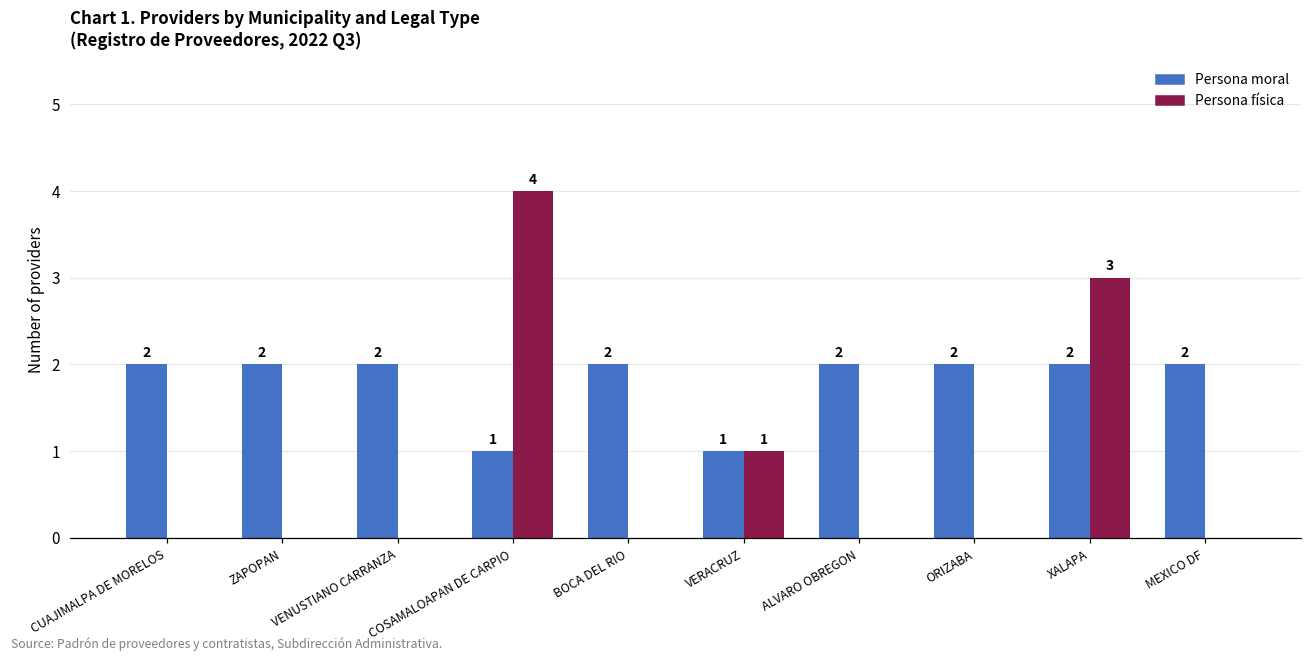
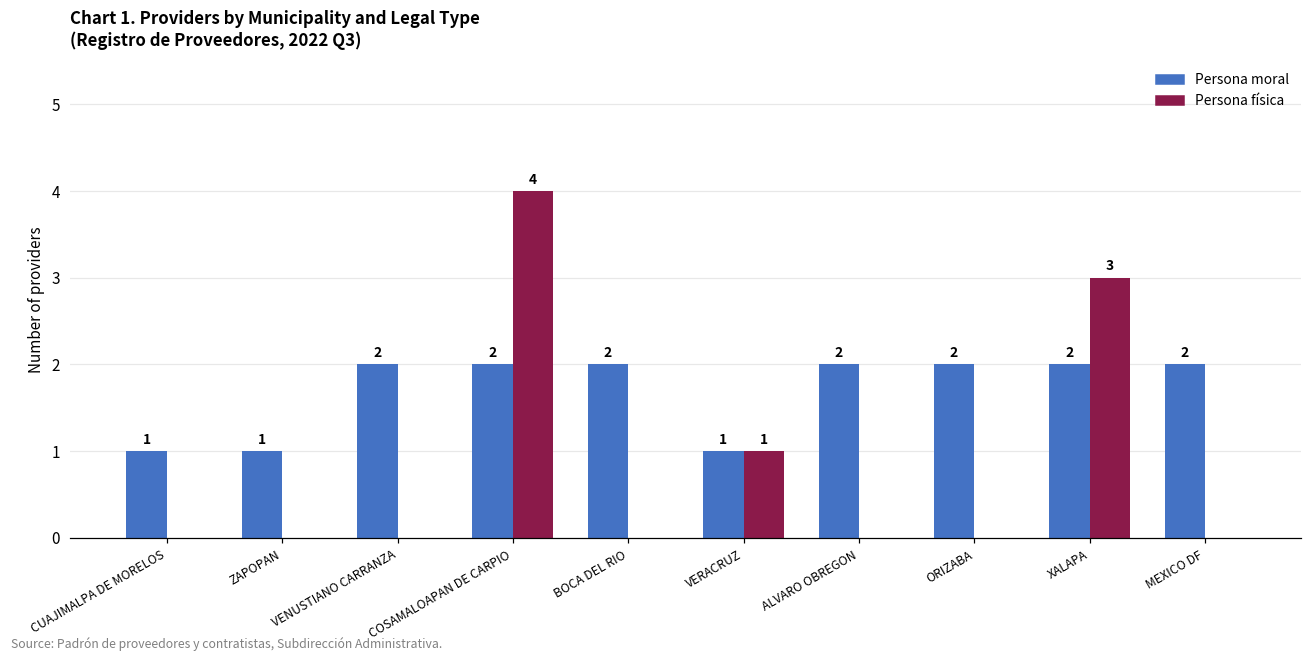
  {
    "Persona moral": {
-     "CUAJIMALPA DE MORELOS": 2,
-     "ZAPOPAN": 2,
+     "CUAJIMALPA DE MORELOS": 1,
+     "ZAPOPAN": 1,
      "VENUSTIANO CARRANZA": 2,
-     "COSAMALOAPAN DE CARPIO": 1,
+     "COSAMALOAPAN DE CARPIO": 2,
      "BOCA DEL RIO": 2,
      "VERACRUZ": 1,
      "ALVARO OBREGON": 2,
      "ORIZABA": 2,
      "XALAPA": 2,
      "MEXICO DF": 2
    },
    "Persona física": {
      "COSAMALOAPAN DE CARPIO": 4,
      "VERACRUZ": 1,
      "XALAPA": 3
    }
  }
